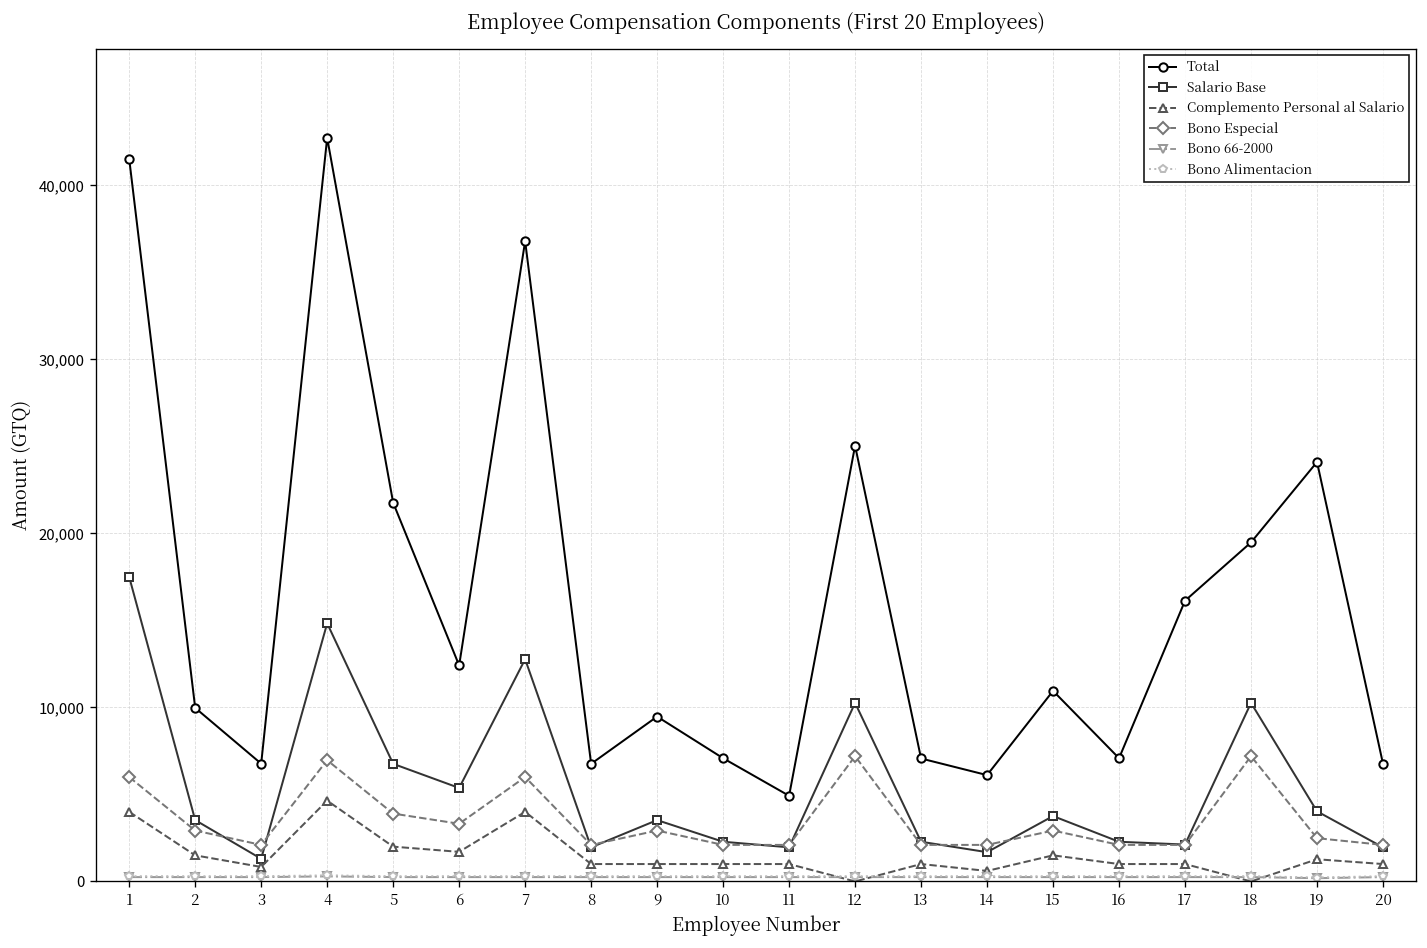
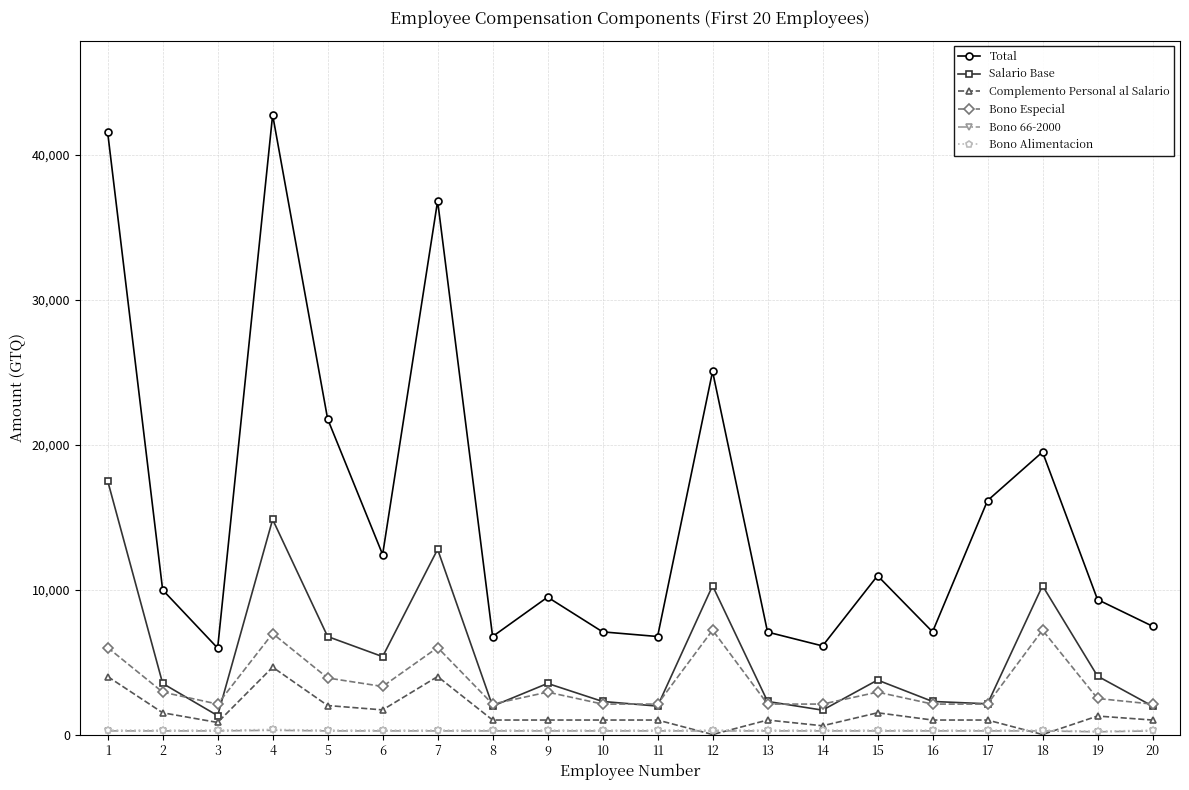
  {
    "Total": {
      "1": "41,500",
      "2": "10,000",
-     "3": "6,800",
+     "3": "6,000",
      "4": "42,700",
      "5": "21,800",
      "6": "12,400",
      "7": "36,800",
      "8": "6,800",
      "9": "9,500",
      "10": "7,100",
-     "11": "4,900",
+     "11": "6,800",
      "12": "25,000",
      "13": "7,100",
      "14": "6,100",
      "15": "11,000",
      "16": "7,100",
      "17": "16,100",
      "18": "19,500",
-     "19": "24,100",
-     "20": "6,800"
+     "19": "9,300",
+     "20": "7,500"
    }
  }
